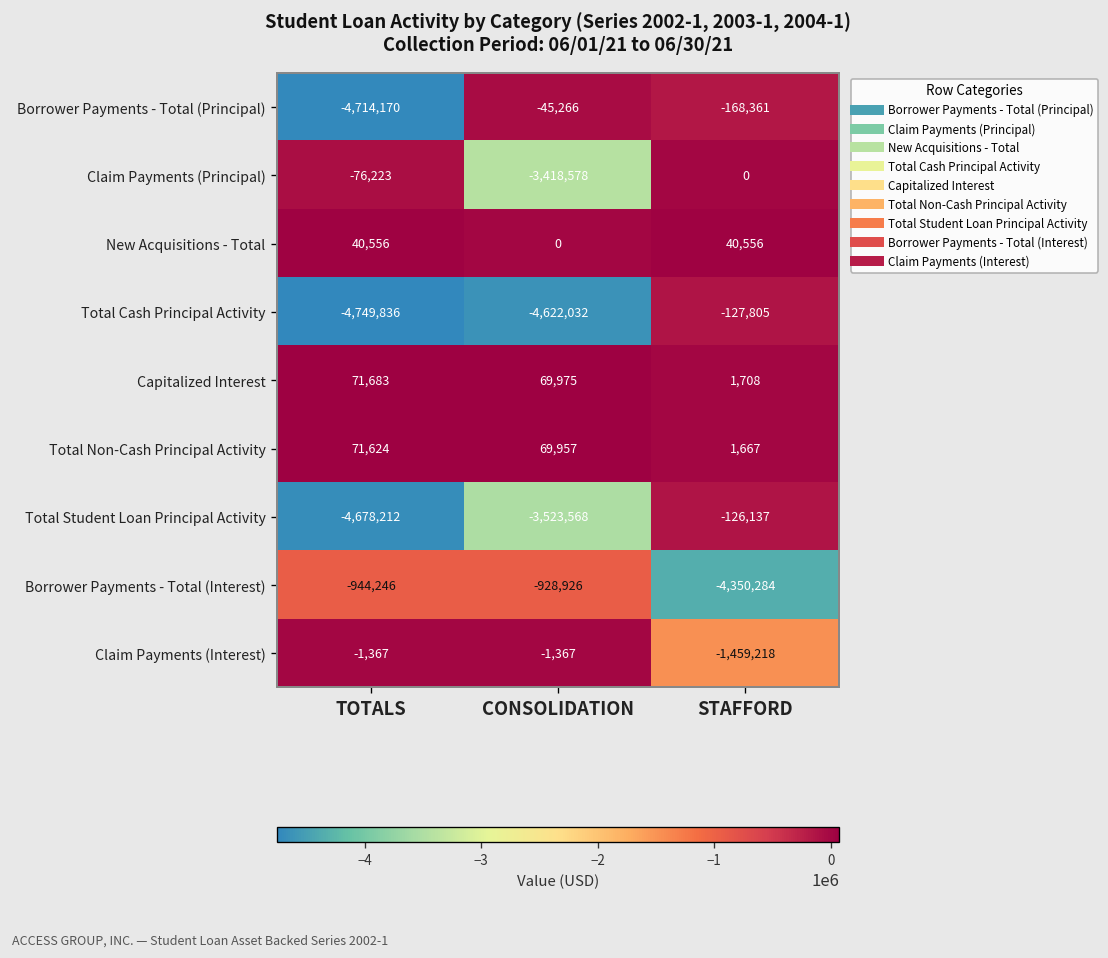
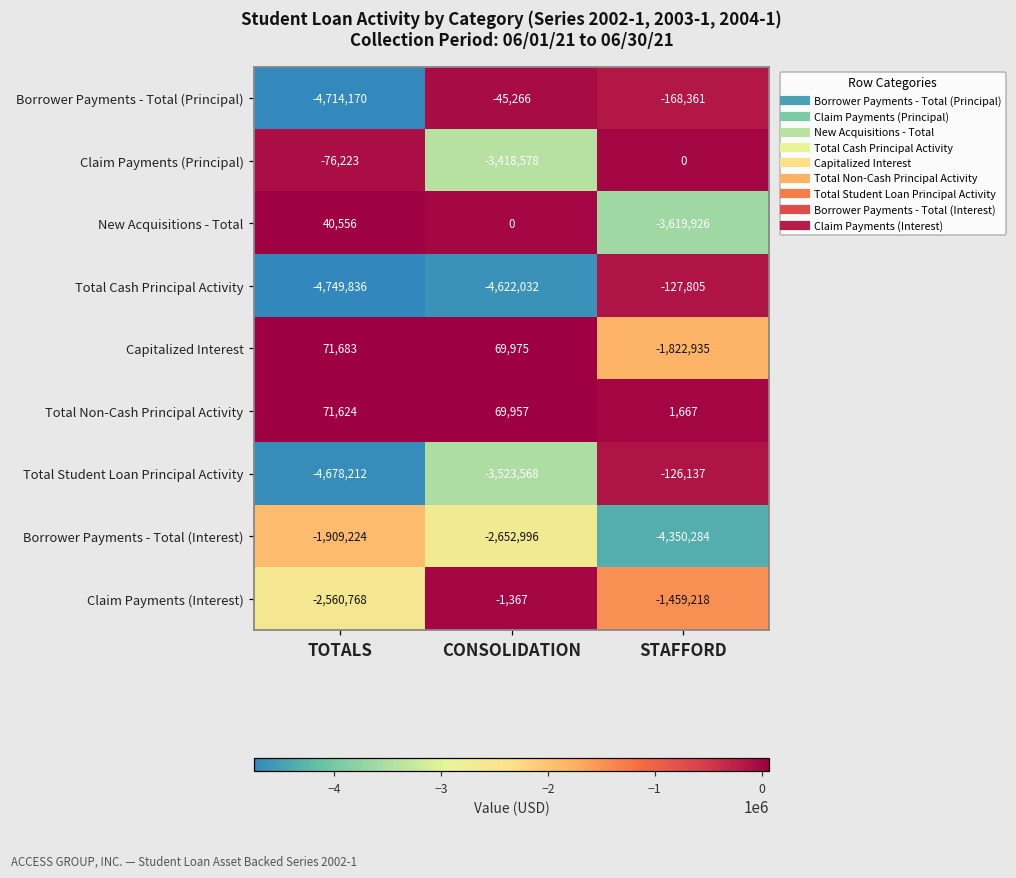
  {
    "Borrower Payments - Total (Principal)": {
      "TOTALS": "-4,714,170",
      "CONSOLIDATION": "-45,266",
      "STAFFORD": "-168,361"
    },
    "Claim Payments (Principal)": {
      "TOTALS": "-76,223",
      "CONSOLIDATION": "-3,418,578",
      "STAFFORD": "0"
    },
    "New Acquisitions - Total": {
      "TOTALS": "40,556",
      "CONSOLIDATION": "0",
-     "STAFFORD": "40,556"
+     "STAFFORD": "-3,619,926"
    },
    "Total Cash Principal Activity": {
      "TOTALS": "-4,749,836",
      "CONSOLIDATION": "-4,622,032",
      "STAFFORD": "-127,805"
    },
    "Capitalized Interest": {
      "TOTALS": "71,683",
      "CONSOLIDATION": "69,975",
-     "STAFFORD": "1,708"
+     "STAFFORD": "-1,822,935"
    },
    "Total Non-Cash Principal Activity": {
      "TOTALS": "71,624",
      "CONSOLIDATION": "69,957",
      "STAFFORD": "1,667"
    },
    "Total Student Loan Principal Activity": {
      "TOTALS": "-4,678,212",
      "CONSOLIDATION": "-3,523,568",
      "STAFFORD": "-126,137"
    },
    "Borrower Payments - Total (Interest)": {
-     "TOTALS": "-944,246",
-     "CONSOLIDATION": "-928,926",
+     "TOTALS": "-1,909,224",
+     "CONSOLIDATION": "-2,652,996",
      "STAFFORD": "-4,350,284"
    },
    "Claim Payments (Interest)": {
-     "TOTALS": "-1,367",
+     "TOTALS": "-2,560,768",
      "CONSOLIDATION": "-1,367",
      "STAFFORD": "-1,459,218"
    }
  }
